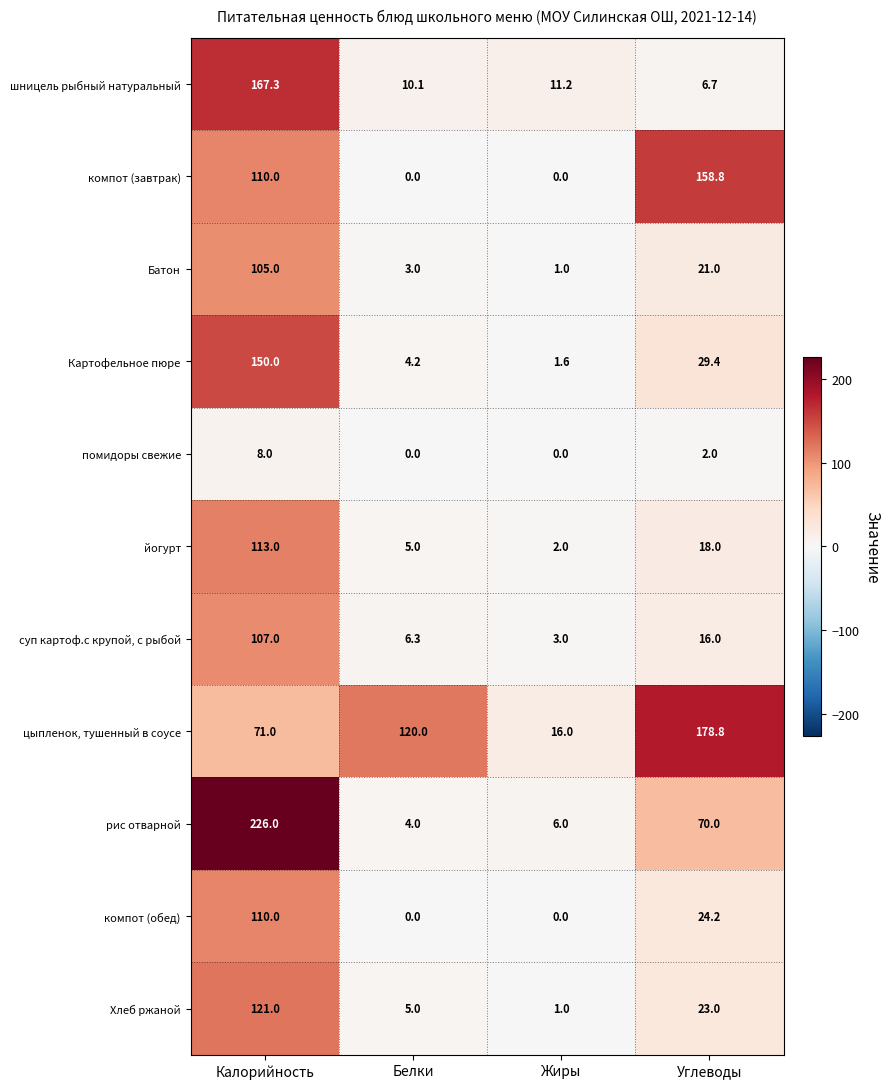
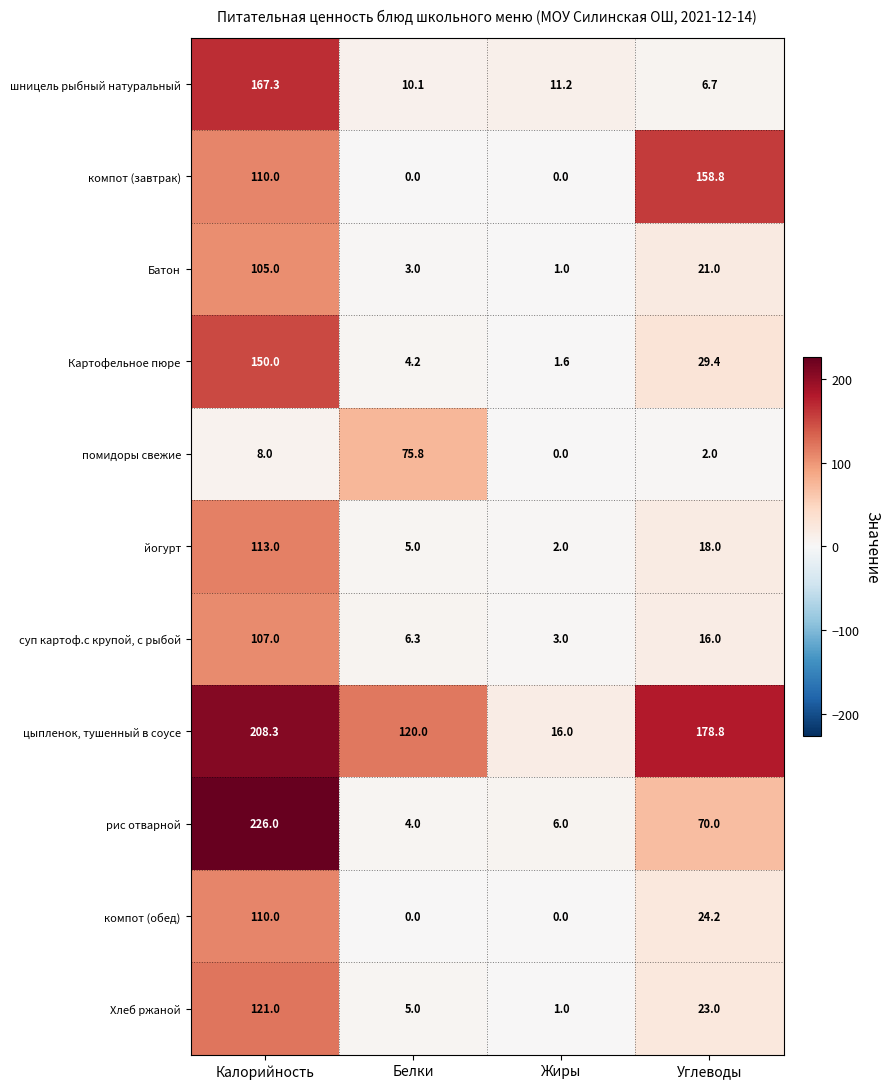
  {
    "шницель рыбный натуральный": {
      "Калорийность": 167.3,
      "Белки": 10.1,
      "Жиры": 11.2,
      "Углеводы": 6.7
    },
    "компот (завтрак)": {
      "Калорийность": 110.0,
      "Белки": 0.0,
      "Жиры": 0.0,
      "Углеводы": 158.8
    },
    "Батон": {
      "Калорийность": 105.0,
      "Белки": 3.0,
      "Жиры": 1.0,
      "Углеводы": 21.0
    },
    "Картофельное пюре": {
      "Калорийность": 150.0,
      "Белки": 4.2,
      "Жиры": 1.6,
      "Углеводы": 29.4
    },
    "помидоры свежие": {
      "Калорийность": 8.0,
-     "Белки": 0.0,
+     "Белки": 75.8,
      "Жиры": 0.0,
      "Углеводы": 2.0
    },
    "йогурт": {
      "Калорийность": 113.0,
      "Белки": 5.0,
      "Жиры": 2.0,
      "Углеводы": 18.0
    },
    "суп картоф.с крупой, с рыбой": {
      "Калорийность": 107.0,
      "Белки": 6.3,
      "Жиры": 3.0,
      "Углеводы": 16.0
    },
    "цыпленок, тушенный в соусе": {
-     "Калорийность": 71.0,
+     "Калорийность": 208.3,
      "Белки": 120.0,
      "Жиры": 16.0,
      "Углеводы": 178.8
    },
    "рис отварной": {
      "Калорийность": 226.0,
      "Белки": 4.0,
      "Жиры": 6.0,
      "Углеводы": 70.0
    },
    "компот (обед)": {
      "Калорийность": 110.0,
      "Белки": 0.0,
      "Жиры": 0.0,
      "Углеводы": 24.2
    },
    "Хлеб ржаной": {
      "Калорийность": 121.0,
      "Белки": 5.0,
      "Жиры": 1.0,
      "Углеводы": 23.0
    }
  }
